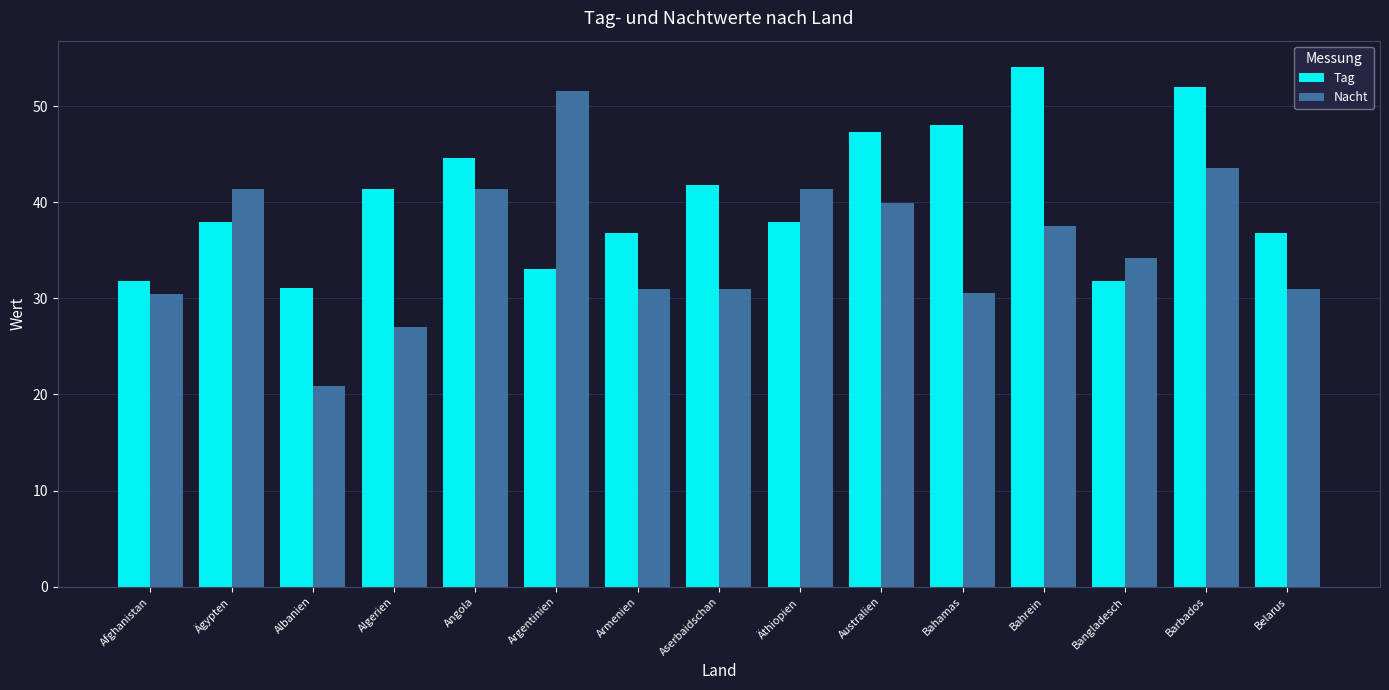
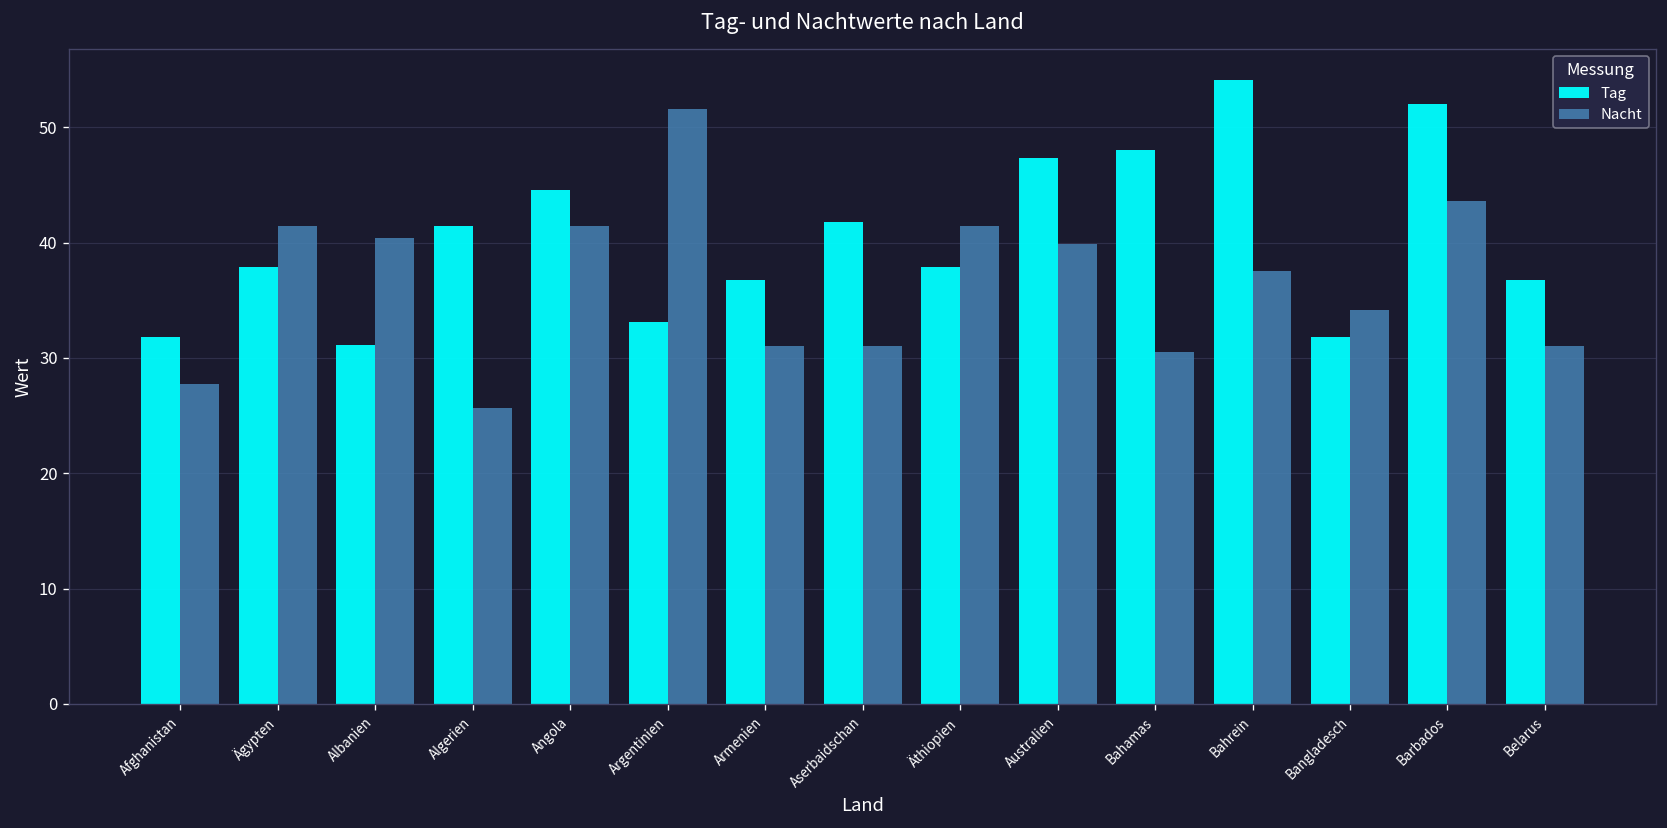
  {
    "Tag": {
      "Afghanistan": 32,
      "Ägypten": 38,
      "Albanien": 31,
      "Algerien": 41,
      "Angola": 45,
      "Argentinien": 33,
      "Armenien": 37,
      "Aserbaidschan": 42,
      "Äthiopien": 38,
      "Australien": 47,
      "Bahamas": 48,
      "Bahrein": 54,
      "Bangladesch": 32,
      "Barbados": 52,
      "Belarus": 37
    },
    "Nacht": {
-     "Afghanistan": 30,
+     "Afghanistan": 28,
      "Ägypten": 41,
-     "Albanien": 21,
-     "Algerien": 27,
+     "Albanien": 40,
+     "Algerien": 26,
      "Angola": 41,
      "Argentinien": 52,
      "Armenien": 31,
      "Aserbaidschan": 31,
      "Äthiopien": 41,
      "Australien": 40,
      "Bahamas": 31,
      "Bahrein": 38,
      "Bangladesch": 34,
      "Barbados": 44,
      "Belarus": 31
    }
  }
